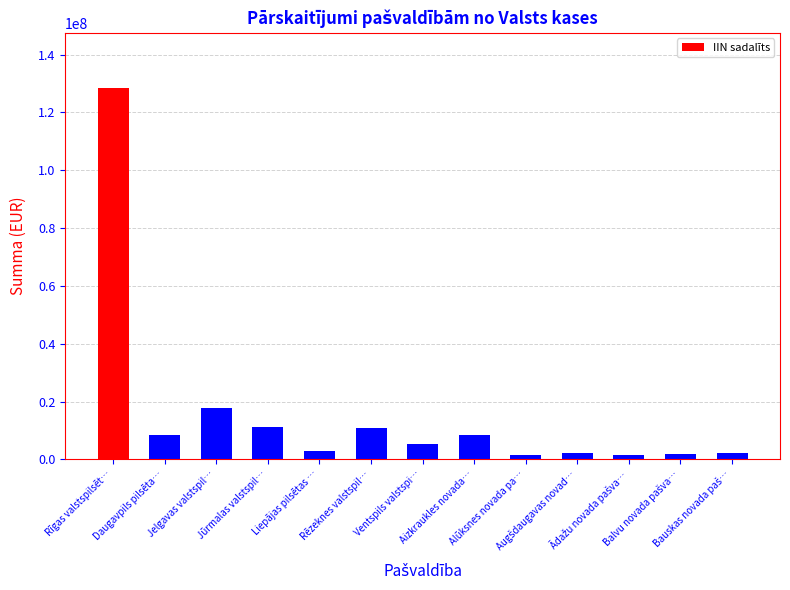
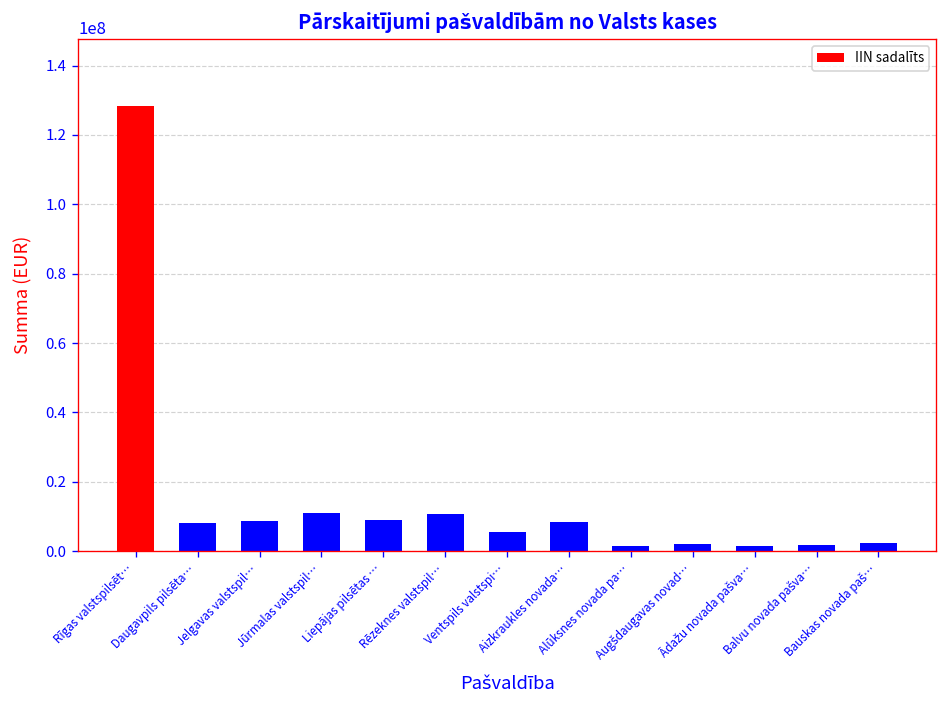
  {
    "Rīgas valstspilsēt…": 128000000,
    "Daugavpils pilsēta…": 8000000,
-   "Jelgavas valstspil…": 18000000,
+   "Jelgavas valstspil…": 9000000,
    "Jūrmalas valstspil…": 11000000,
-   "Liepājas pilsētas …": 3000000,
+   "Liepājas pilsētas …": 9000000,
    "Rēzeknes valstspil…": 11000000,
    "Ventspils valstspi…": 5000000,
    "Aizkraukles novada…": 8000000,
    "Alūksnes novada pa…": 1000000,
    "Augšdaugavas novad…": 2000000,
    "Ādažu novada pašva…": 2000000,
    "Balvu novada pašva…": 2000000,
    "Bauskas novada paš…": 2000000
  }
